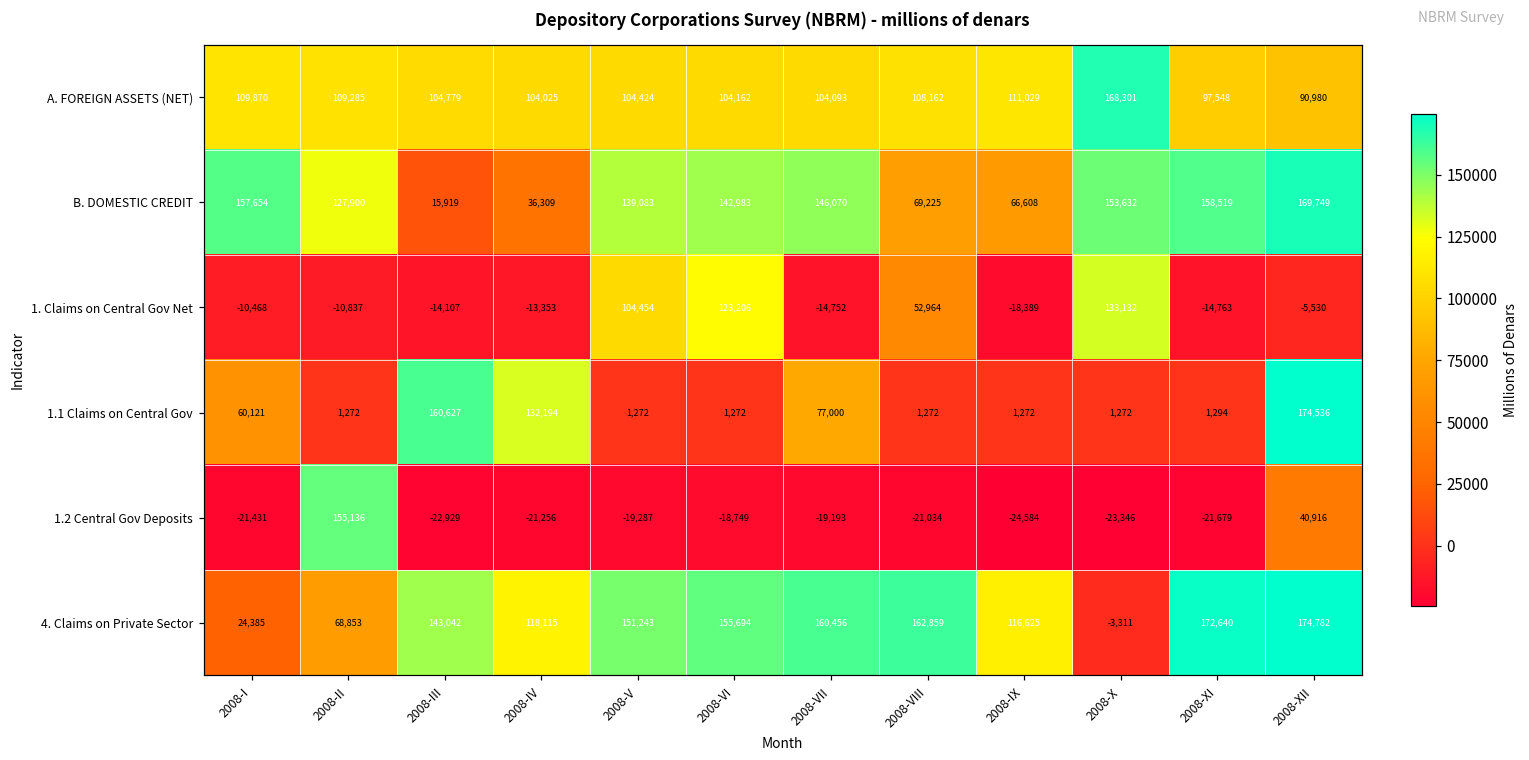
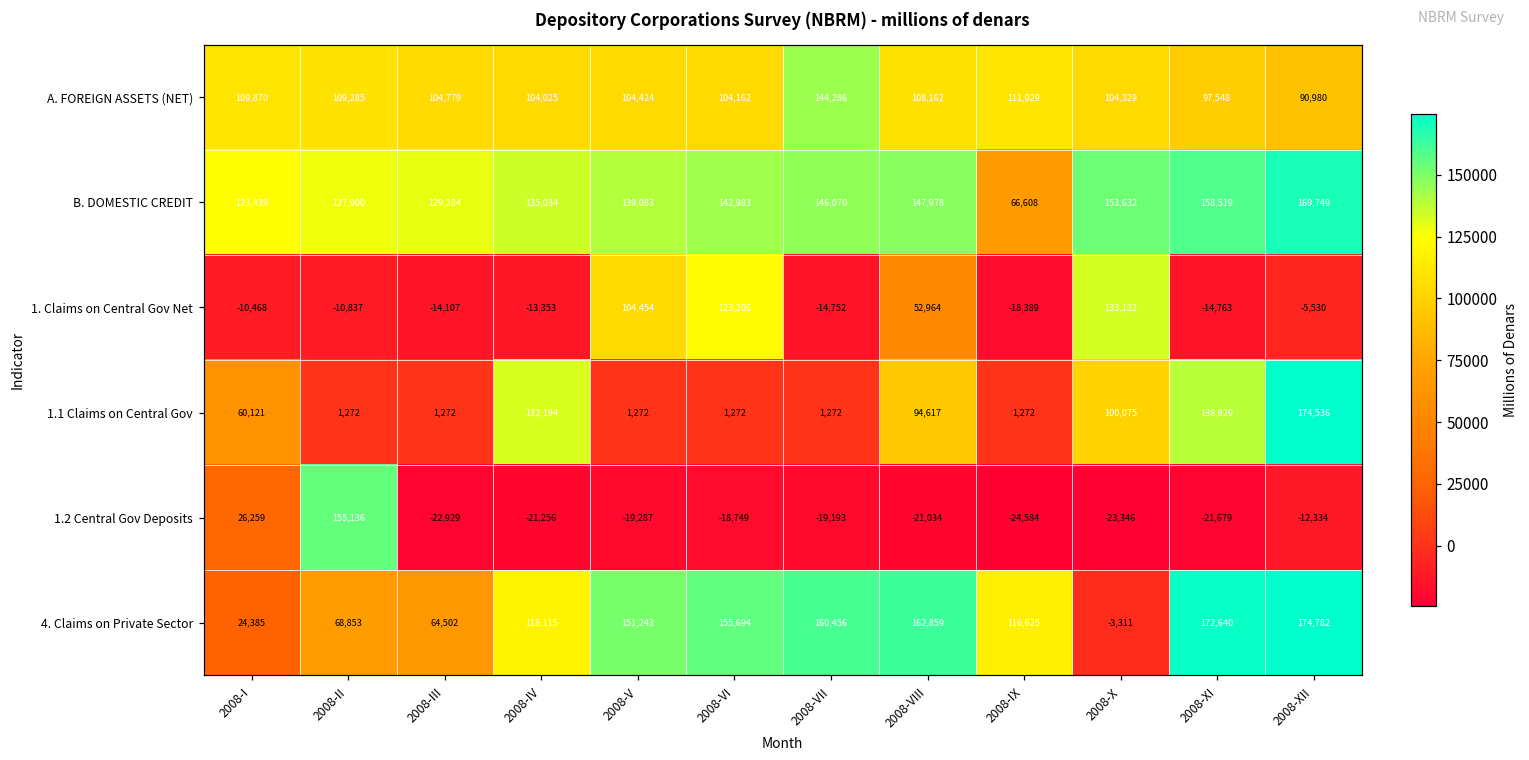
  {
    "A. FOREIGN ASSETS (NET)": {
      "2008-I": "109,870",
      "2008-II": "109,285",
      "2008-III": "104,779",
      "2008-IV": "104,025",
      "2008-V": "104,424",
      "2008-VI": "104,162",
-     "2008-VII": "104,093",
+     "2008-VII": "144,286",
      "2008-VIII": "108,162",
      "2008-IX": "111,029",
-     "2008-X": "168,301",
+     "2008-X": "104,329",
      "2008-XI": "97,548",
      "2008-XII": "90,980"
    },
    "B. DOMESTIC CREDIT": {
-     "2008-I": "157,654",
+     "2008-I": "123,439",
      "2008-II": "127,900",
-     "2008-III": "15,919",
-     "2008-IV": "36,309",
+     "2008-III": "129,284",
+     "2008-IV": "135,034",
      "2008-V": "139,083",
      "2008-VI": "142,983",
      "2008-VII": "146,070",
-     "2008-VIII": "69,225",
+     "2008-VIII": "147,978",
      "2008-IX": "66,608",
      "2008-X": "153,632",
      "2008-XI": "158,519",
      "2008-XII": "169,749"
    },
    "1. Claims on Central Gov Net": {
      "2008-I": "-10,468",
      "2008-II": "-10,837",
      "2008-III": "-14,107",
      "2008-IV": "-13,353",
      "2008-V": "104,454",
      "2008-VI": "123,206",
      "2008-VII": "-14,752",
      "2008-VIII": "52,964",
      "2008-IX": "-18,389",
      "2008-X": "133,132",
      "2008-XI": "-14,763",
      "2008-XII": "-5,530"
    },
    "1.1 Claims on Central Gov": {
      "2008-I": "60,121",
      "2008-II": "1,272",
-     "2008-III": "160,627",
+     "2008-III": "1,272",
      "2008-IV": "132,194",
      "2008-V": "1,272",
      "2008-VI": "1,272",
-     "2008-VII": "77,000",
-     "2008-VIII": "1,272",
+     "2008-VII": "1,272",
+     "2008-VIII": "94,617",
      "2008-IX": "1,272",
-     "2008-X": "1,272",
-     "2008-XI": "1,294",
+     "2008-X": "100,075",
+     "2008-XI": "138,929",
      "2008-XII": "174,536"
    },
    "1.2 Central Gov Deposits": {
-     "2008-I": "-21,431",
+     "2008-I": "26,259",
      "2008-II": "155,136",
      "2008-III": "-22,929",
      "2008-IV": "-21,256",
      "2008-V": "-19,287",
      "2008-VI": "-18,749",
      "2008-VII": "-19,193",
      "2008-VIII": "-21,034",
      "2008-IX": "-24,584",
      "2008-X": "-23,346",
      "2008-XI": "-21,679",
-     "2008-XII": "40,916"
+     "2008-XII": "-12,334"
    },
    "4. Claims on Private Sector": {
      "2008-I": "24,385",
      "2008-II": "68,853",
-     "2008-III": "143,042",
+     "2008-III": "64,502",
      "2008-IV": "118,115",
      "2008-V": "151,243",
      "2008-VI": "155,694",
      "2008-VII": "160,456",
      "2008-VIII": "162,859",
      "2008-IX": "116,625",
      "2008-X": "-3,311",
      "2008-XI": "172,640",
      "2008-XII": "174,782"
    }
  }
